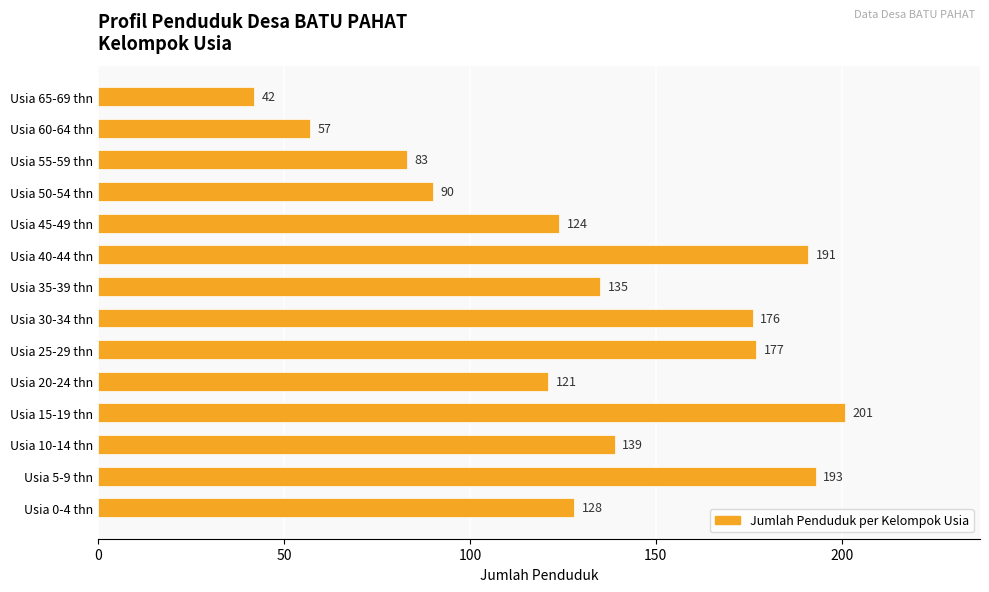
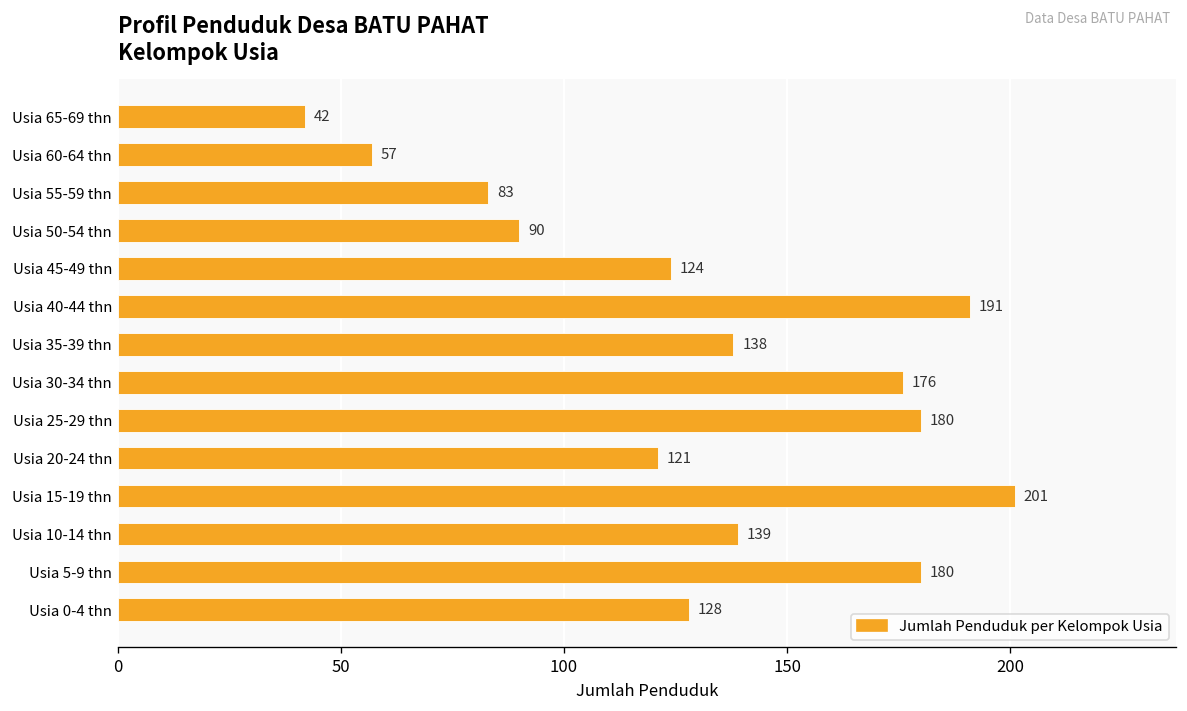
  {
    "Usia 65-69 thn": 42,
    "Usia 60-64 thn": 57,
    "Usia 55-59 thn": 83,
    "Usia 50-54 thn": 90,
    "Usia 45-49 thn": 124,
    "Usia 40-44 thn": 191,
-   "Usia 35-39 thn": 135,
+   "Usia 35-39 thn": 138,
    "Usia 30-34 thn": 176,
-   "Usia 25-29 thn": 177,
+   "Usia 25-29 thn": 180,
    "Usia 20-24 thn": 121,
    "Usia 15-19 thn": 201,
    "Usia 10-14 thn": 139,
-   "Usia 5-9 thn": 193,
+   "Usia 5-9 thn": 180,
    "Usia 0-4 thn": 128
  }
